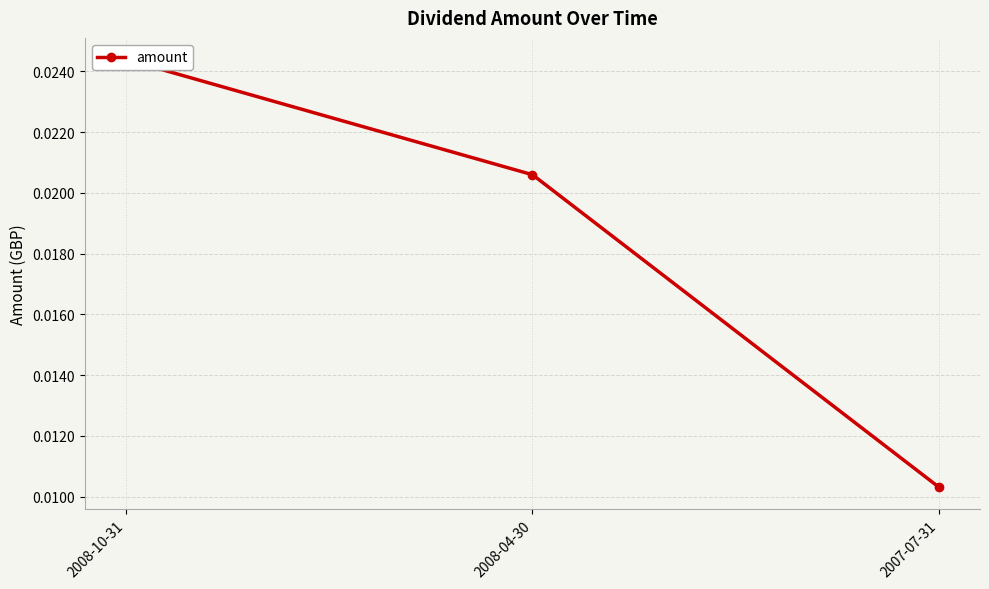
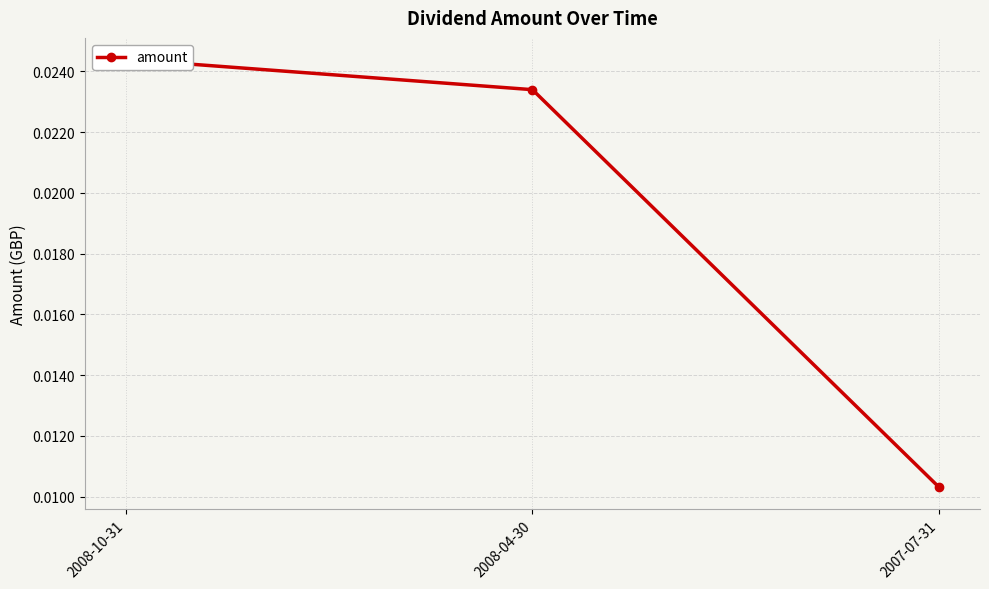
  {
-   "2008-04-30": 0.0206,
+   "2008-04-30": 0.0234,
    "2007-07-31": 0.0103
  }
